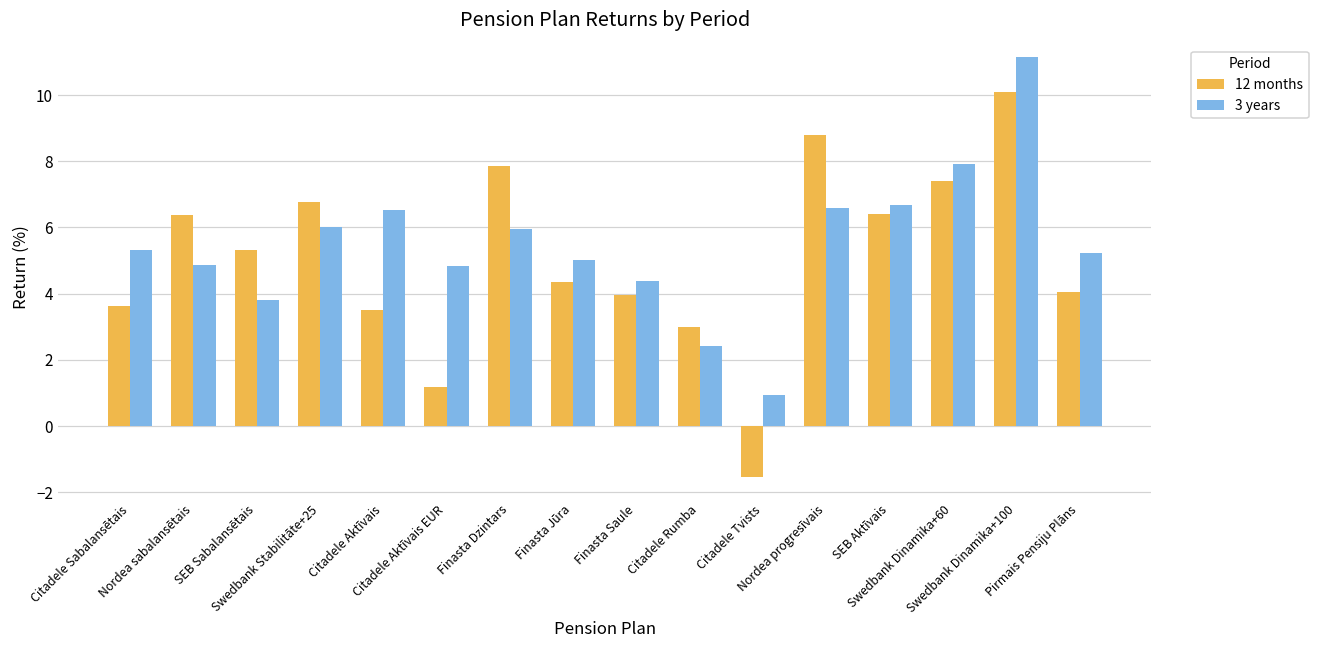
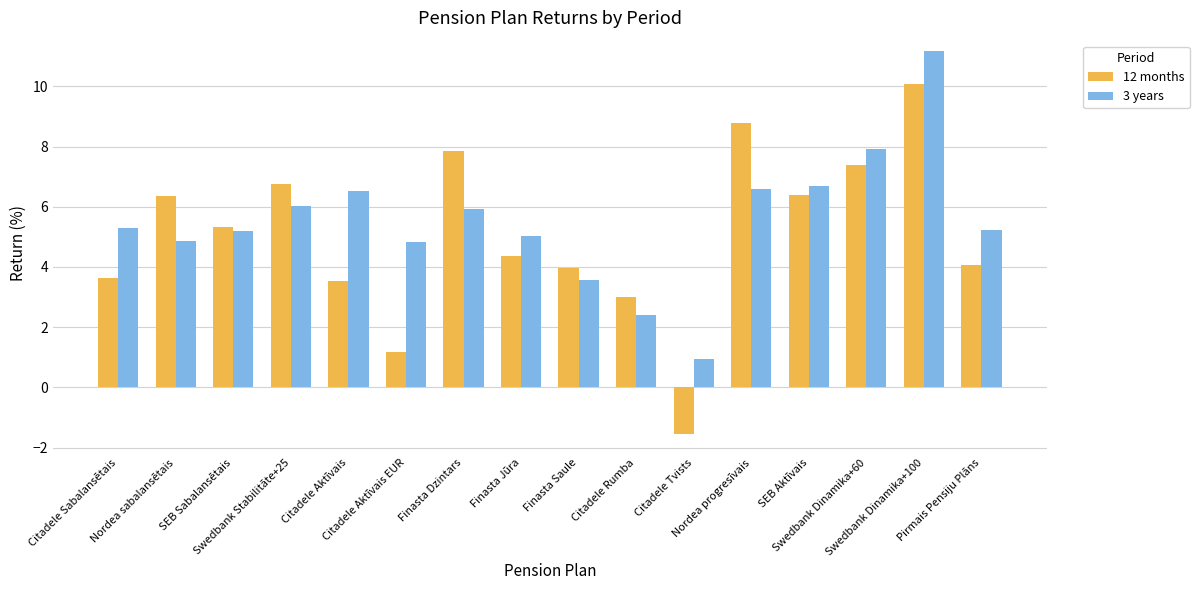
  {
    "12 months": {
      "Citadele Sabalansētais": 3.6,
      "Nordea sabalansētais": 6.4,
      "SEB Sabalansētais": 5.3,
      "Swedbank Stabilitāte+25": 6.8,
      "Citadele Aktīvais": 3.5,
      "Citadele Aktīvais EUR": 1.2,
      "Finasta Dzintars": 7.9,
      "Finasta Jūra": 4.4,
      "Finasta Saule": 4.0,
      "Citadele Rumba": 3.0,
      "Citadele Tvists": -1.5,
      "Nordea progresīvais": 8.8,
      "SEB Aktīvais": 6.4,
      "Swedbank Dinamika+60": 7.4,
      "Swedbank Dinamika+100": 10.1,
      "Pirmais Pensiju Plāns": 4.1
    },
    "3 years": {
      "Citadele Sabalansētais": 5.3,
      "Nordea sabalansētais": 4.9,
-     "SEB Sabalansētais": 3.8,
+     "SEB Sabalansētais": 5.2,
      "Swedbank Stabilitāte+25": 6.0,
      "Citadele Aktīvais": 6.5,
      "Citadele Aktīvais EUR": 4.8,
      "Finasta Dzintars": 5.9,
      "Finasta Jūra": 5.0,
-     "Finasta Saule": 4.4,
+     "Finasta Saule": 3.6,
      "Citadele Rumba": 2.4,
      "Citadele Tvists": 0.9,
      "Nordea progresīvais": 6.6,
      "SEB Aktīvais": 6.7,
      "Swedbank Dinamika+60": 7.9,
      "Swedbank Dinamika+100": 11.2,
      "Pirmais Pensiju Plāns": 5.2
    }
  }
